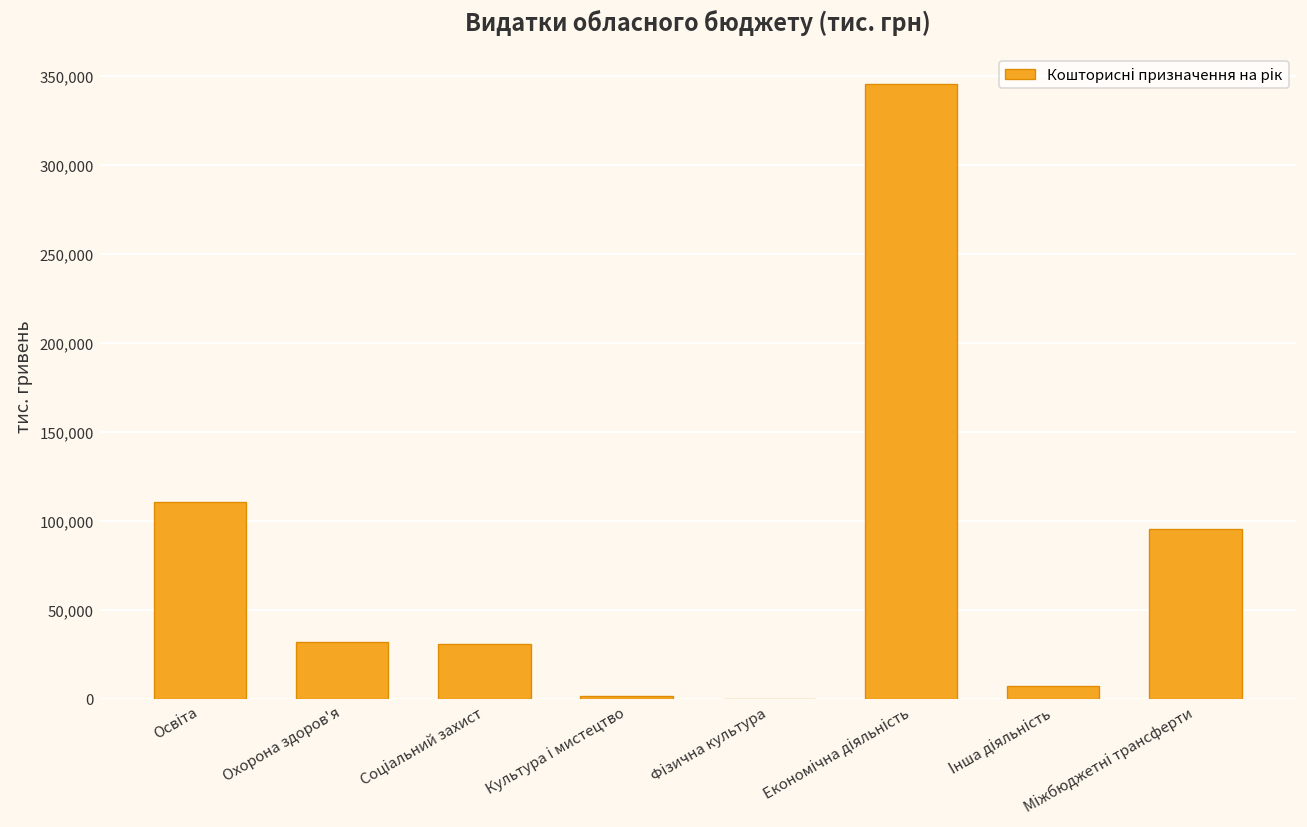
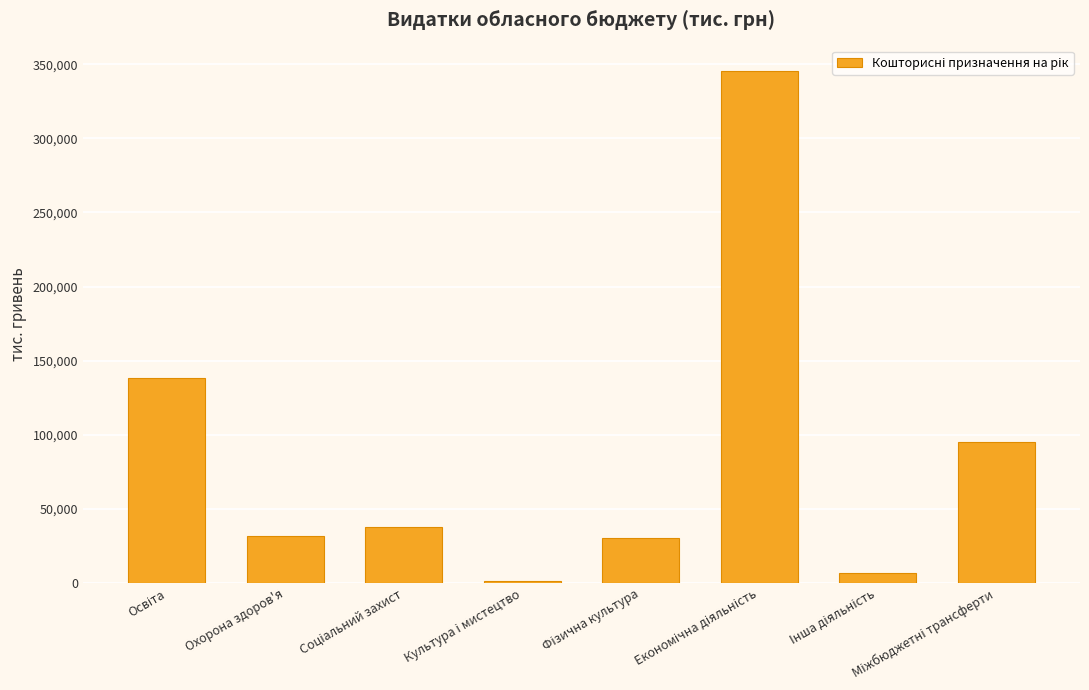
  {
-   "Освіта": "110,000",
+   "Освіта": "138,000",
    "Охорона здоров'я": "32,000",
-   "Соціальний захист": "31,000",
-   "Фізична культура": "0",
+   "Соціальний захист": "38,000",
+   "Фізична культура": "31,000",
    "Економічна діяльність": "345,000",
    "Інша діяльність": "7,000",
    "Міжбюджетні трансферти": "95,000"
  }
